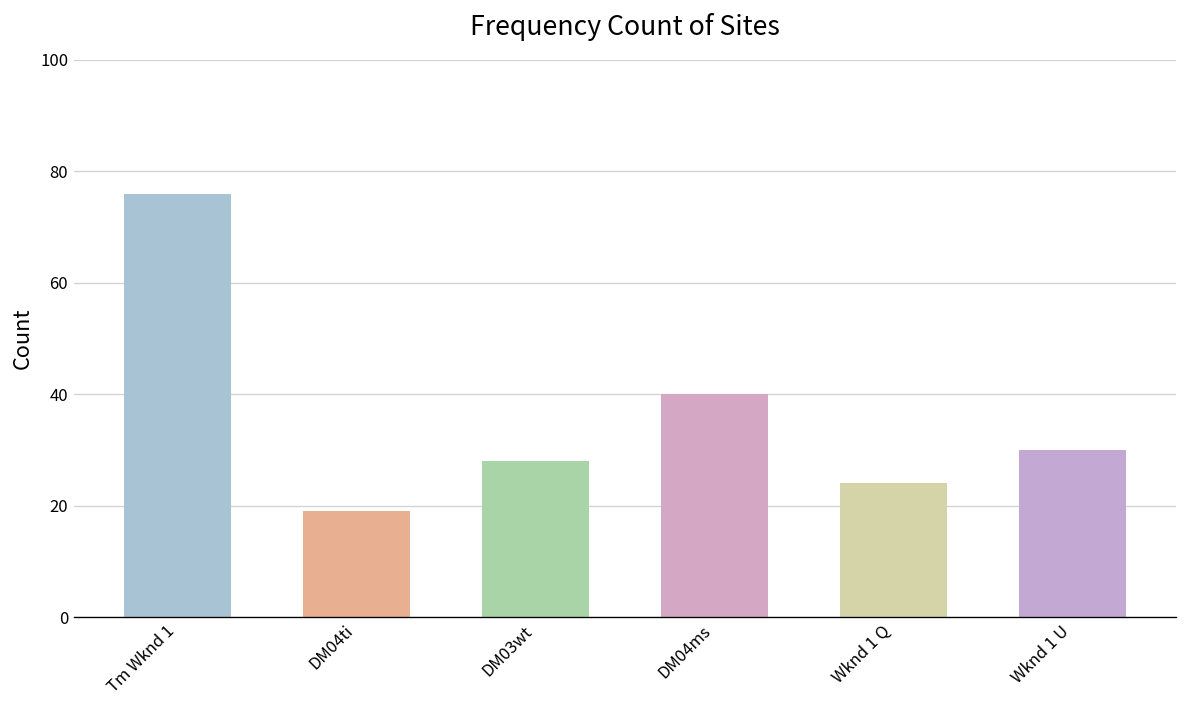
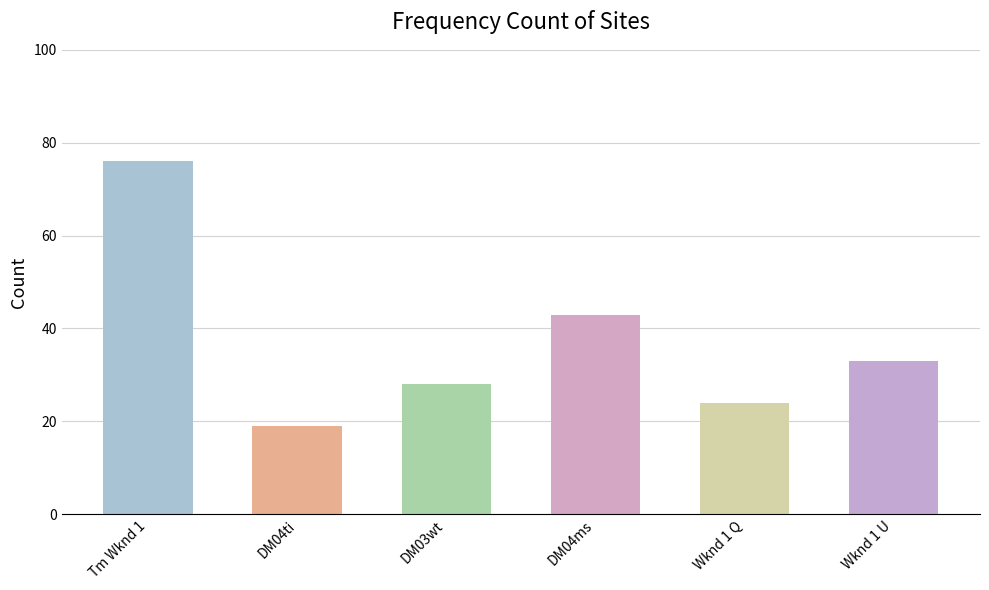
  {
    "Tm Wknd 1": 76,
    "DM04ti": 19,
    "DM03wt": 28,
-   "DM04ms": 40,
+   "DM04ms": 43,
    "Wknd 1 Q": 24,
-   "Wknd 1 U": 30
+   "Wknd 1 U": 33
  }
